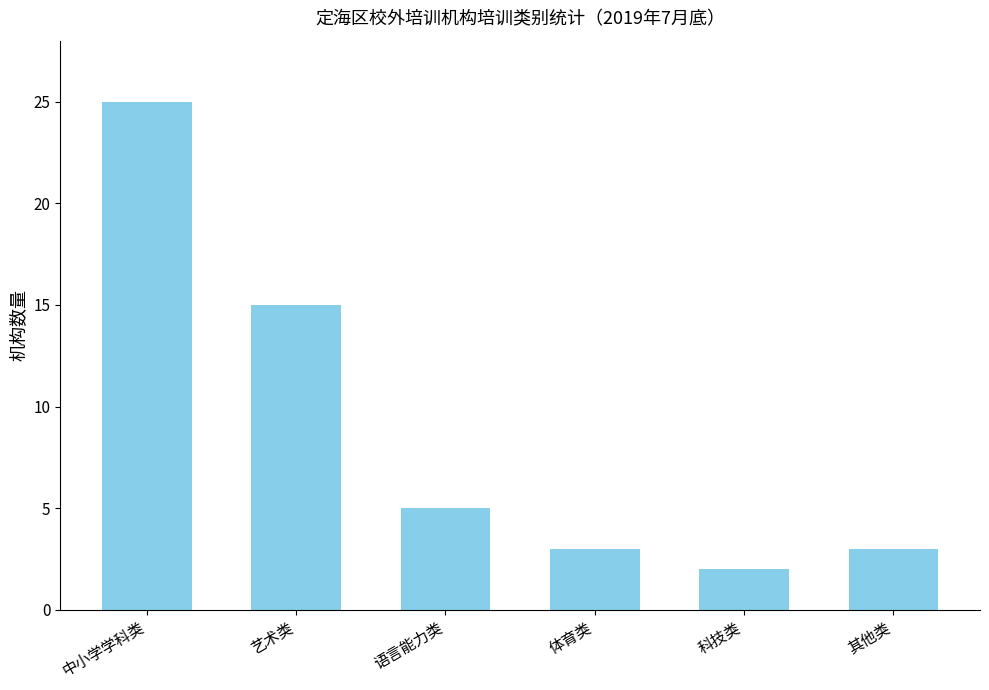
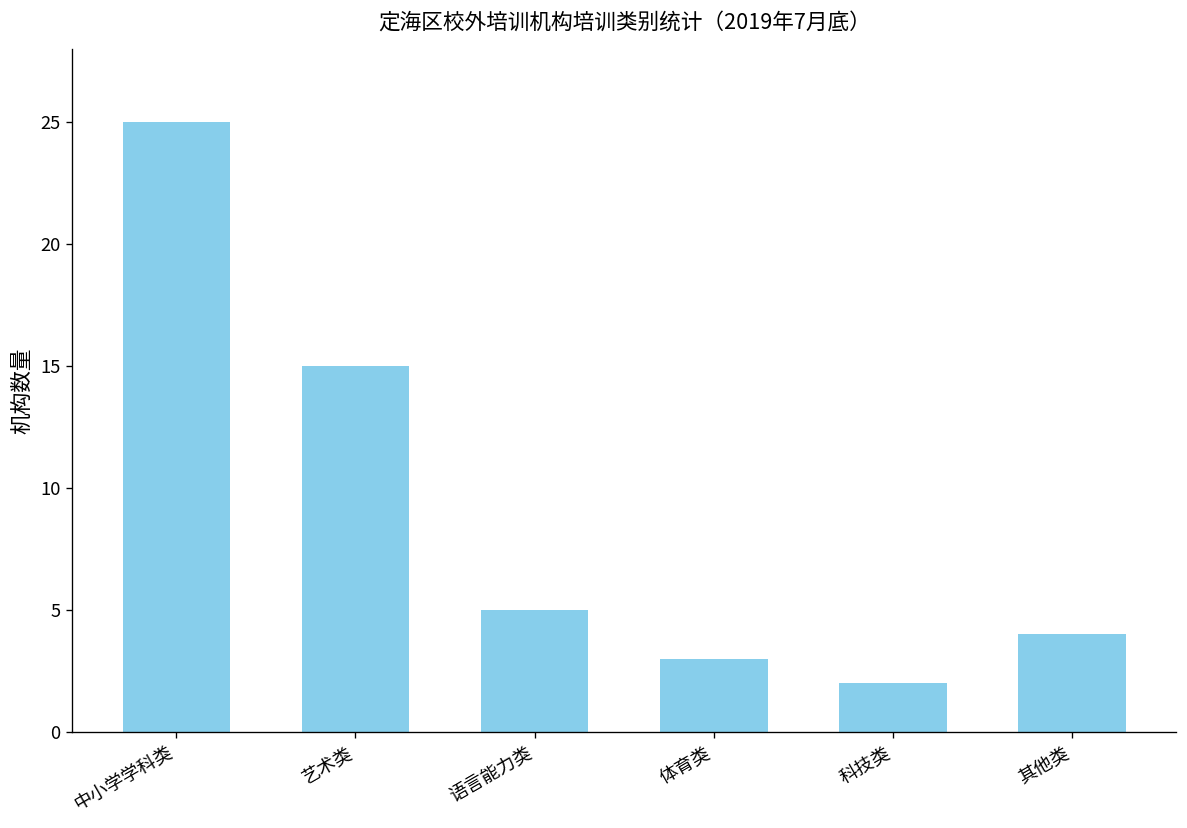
  {
    "中小学学科类": 25,
    "艺术类": 15,
    "语言能力类": 5,
    "体育类": 3,
    "科技类": 2,
-   "其他类": 3
+   "其他类": 4
  }
